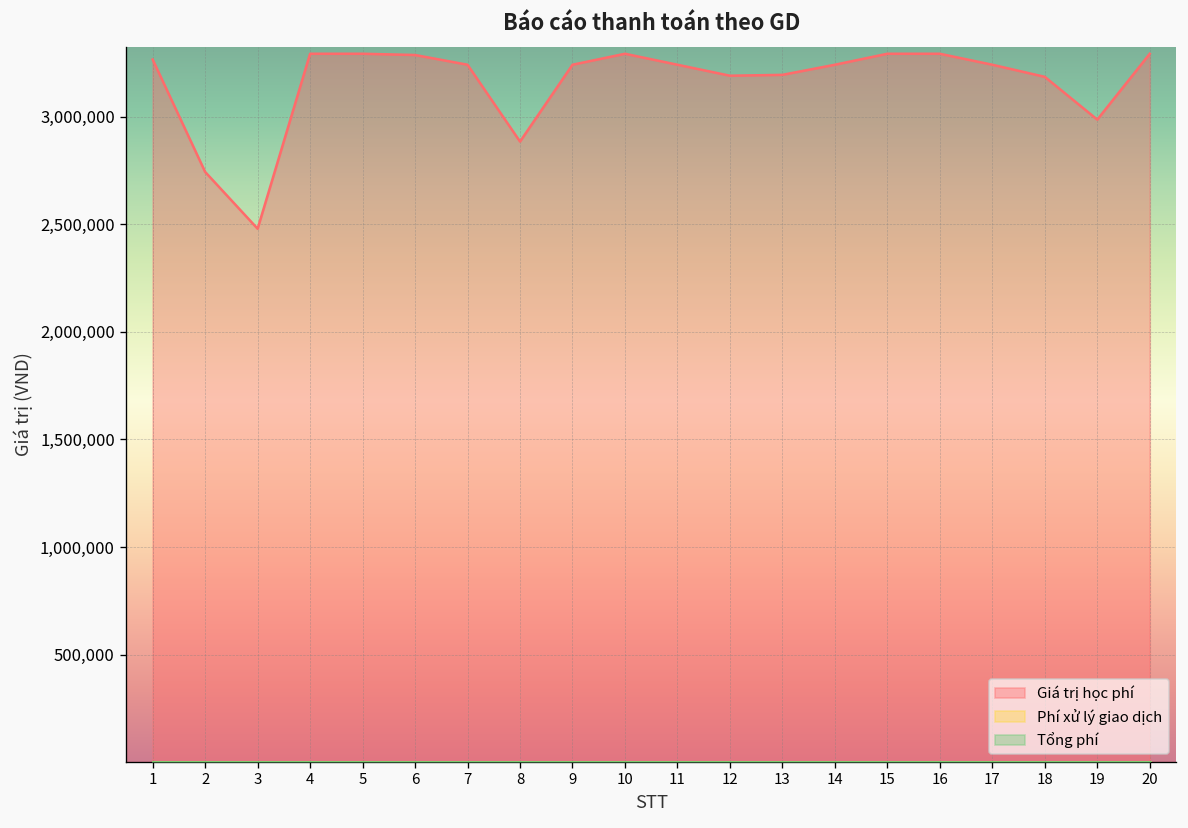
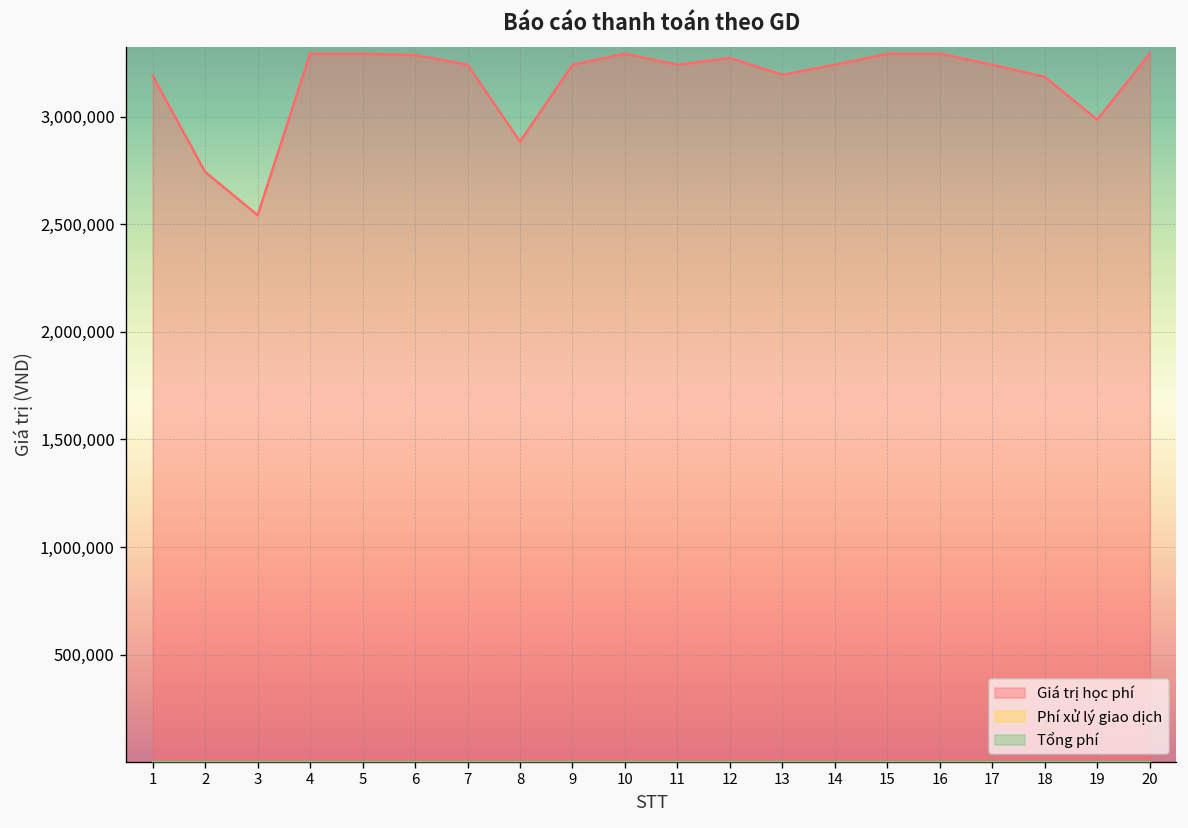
  {
    "Giá trị học phí": {
-     "1": "3,270,000",
+     "1": "3,190,000",
      "2": "2,740,000",
-     "3": "2,480,000",
+     "3": "2,540,000",
      "4": "3,290,000",
      "5": "3,290,000",
      "6": "3,290,000",
      "7": "3,240,000",
      "8": "2,880,000",
      "9": "3,240,000",
      "10": "3,290,000",
      "11": "3,240,000",
-     "12": "3,190,000",
+     "12": "3,270,000",
      "13": "3,190,000",
      "14": "3,240,000",
      "15": "3,290,000",
      "16": "3,290,000",
      "17": "3,240,000",
      "18": "3,180,000",
      "19": "2,990,000",
      "20": "3,290,000"
    },
    "Tổng phí": {
      "1": "0",
      "2": "0",
      "3": "0",
      "4": "0",
      "5": "0",
      "6": "0",
      "7": "0",
      "8": "0",
      "9": "0",
      "10": "0",
      "11": "0",
      "12": "0",
      "13": "0",
      "14": "0",
      "15": "0",
      "16": "0",
      "17": "0",
      "18": "0",
      "19": "0",
      "20": "0"
    }
  }
